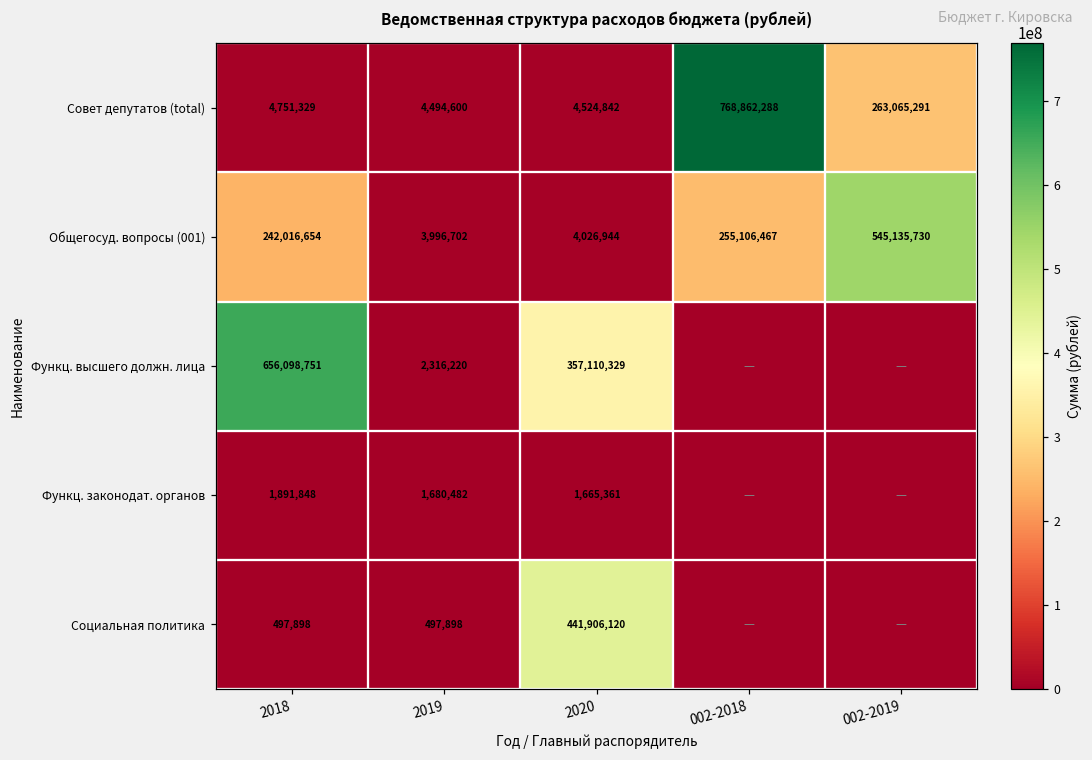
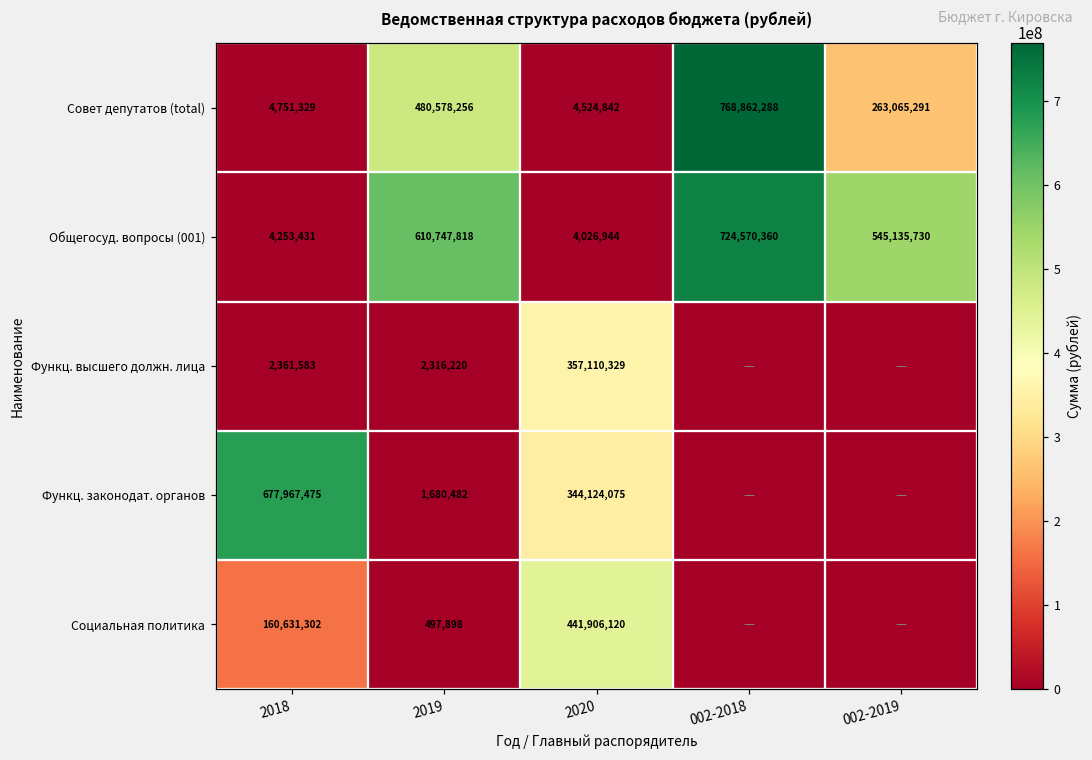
  {
    "Совет депутатов (total)": {
      "2018": "4,751,329",
-     "2019": "4,494,600",
+     "2019": "480,578,256",
      "2020": "4,524,842",
      "002-2018": "768,862,288",
      "002-2019": "263,065,291"
    },
    "Общегосуд. вопросы (001)": {
-     "2018": "242,016,654",
-     "2019": "3,996,702",
+     "2018": "4,253,431",
+     "2019": "610,747,818",
      "2020": "4,026,944",
-     "002-2018": "255,106,467",
+     "002-2018": "724,570,360",
      "002-2019": "545,135,730"
    },
    "Функц. высшего должн. лица": {
-     "2018": "656,098,751",
+     "2018": "2,361,583",
      "2019": "2,316,220",
      "2020": "357,110,329"
    },
    "Функц. законодат. органов": {
-     "2018": "1,891,848",
+     "2018": "677,967,475",
      "2019": "1,680,482",
-     "2020": "1,665,361"
+     "2020": "344,124,075"
    },
    "Социальная политика": {
-     "2018": "497,898",
+     "2018": "160,631,302",
      "2019": "497,898",
      "2020": "441,906,120"
    }
  }
